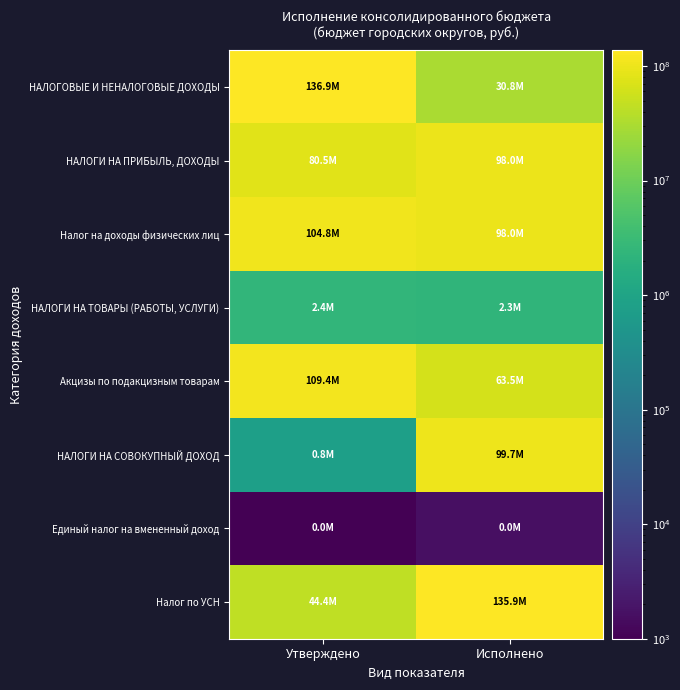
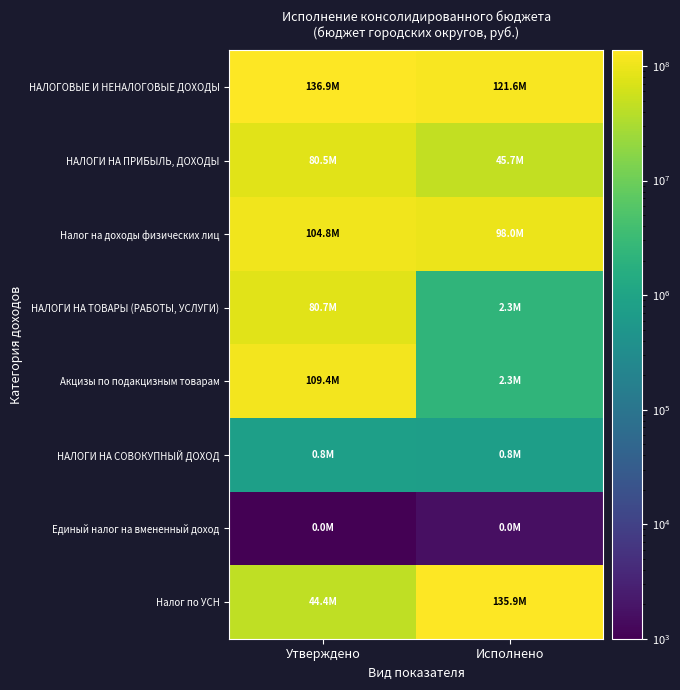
  {
    "НАЛОГОВЫЕ И НЕНАЛОГОВЫЕ ДОХОДЫ": {
      "Утверждено": "136.9M",
-     "Исполнено": "30.8M"
+     "Исполнено": "121.6M"
    },
    "НАЛОГИ НА ПРИБЫЛЬ, ДОХОДЫ": {
      "Утверждено": "80.5M",
-     "Исполнено": "98.0M"
+     "Исполнено": "45.7M"
    },
    "Налог на доходы физических лиц": {
      "Утверждено": "104.8M",
      "Исполнено": "98.0M"
    },
    "НАЛОГИ НА ТОВАРЫ (РАБОТЫ, УСЛУГИ)": {
-     "Утверждено": "2.4M",
+     "Утверждено": "80.7M",
      "Исполнено": "2.3M"
    },
    "Акцизы по подакцизным товарам": {
      "Утверждено": "109.4M",
-     "Исполнено": "63.5M"
+     "Исполнено": "2.3M"
    },
    "НАЛОГИ НА СОВОКУПНЫЙ ДОХОД": {
      "Утверждено": "0.8M",
-     "Исполнено": "99.7M"
+     "Исполнено": "0.8M"
    },
    "Единый налог на вмененный доход": {
      "Утверждено": "0.0M",
      "Исполнено": "0.0M"
    },
    "Налог по УСН": {
      "Утверждено": "44.4M",
      "Исполнено": "135.9M"
    }
  }
